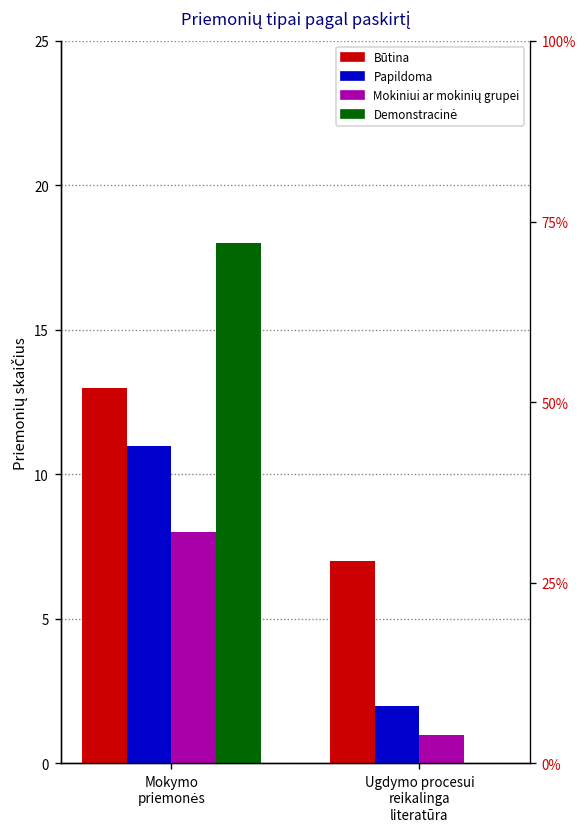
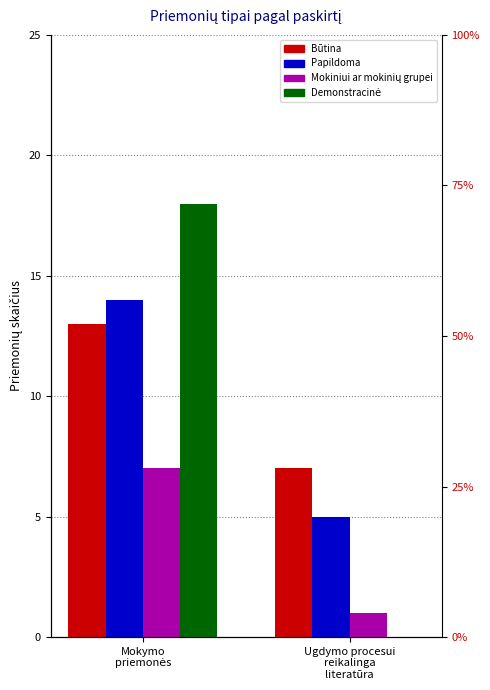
  {
    "Būtina": {
      "Mokymo priemonės": 13,
      "Ugdymo procesui reikalinga literatūra": 7
    },
    "Papildoma": {
-     "Mokymo priemonės": 11,
-     "Ugdymo procesui reikalinga literatūra": 2
+     "Mokymo priemonės": 14,
+     "Ugdymo procesui reikalinga literatūra": 5
    },
    "Mokiniui ar mokinių grupei": {
-     "Mokymo priemonės": 8,
+     "Mokymo priemonės": 7,
      "Ugdymo procesui reikalinga literatūra": 1
    },
    "Demonstracinė": {
      "Mokymo priemonės": 18,
      "Ugdymo procesui reikalinga literatūra": 0
    }
  }
